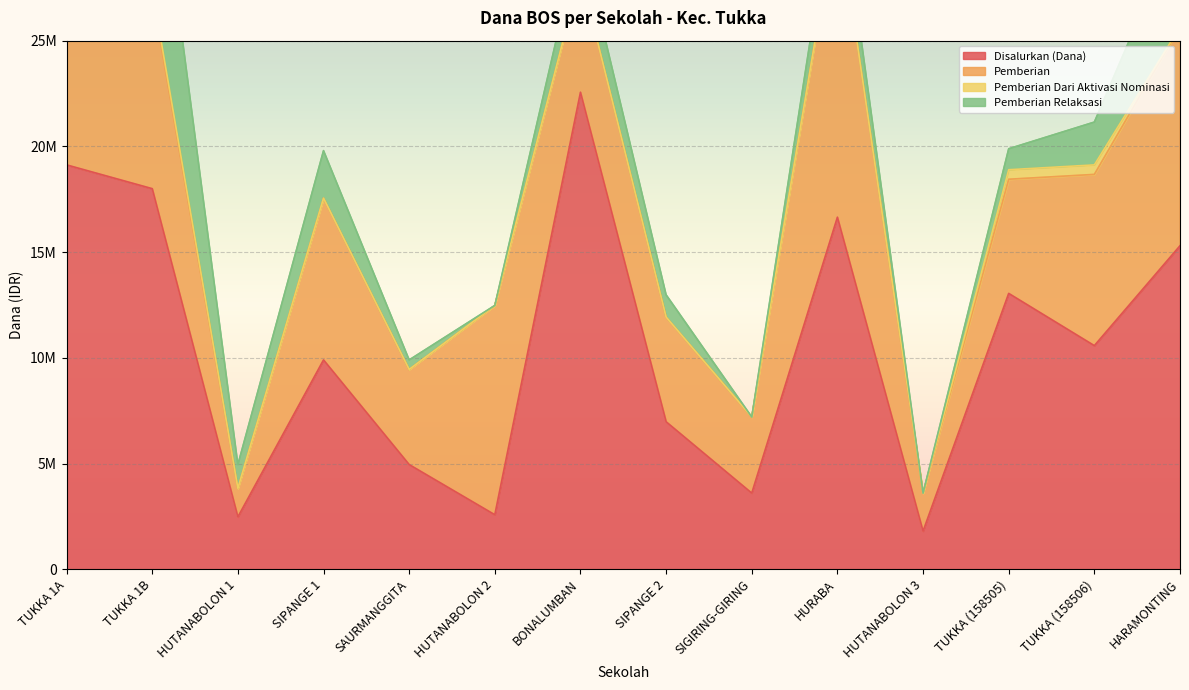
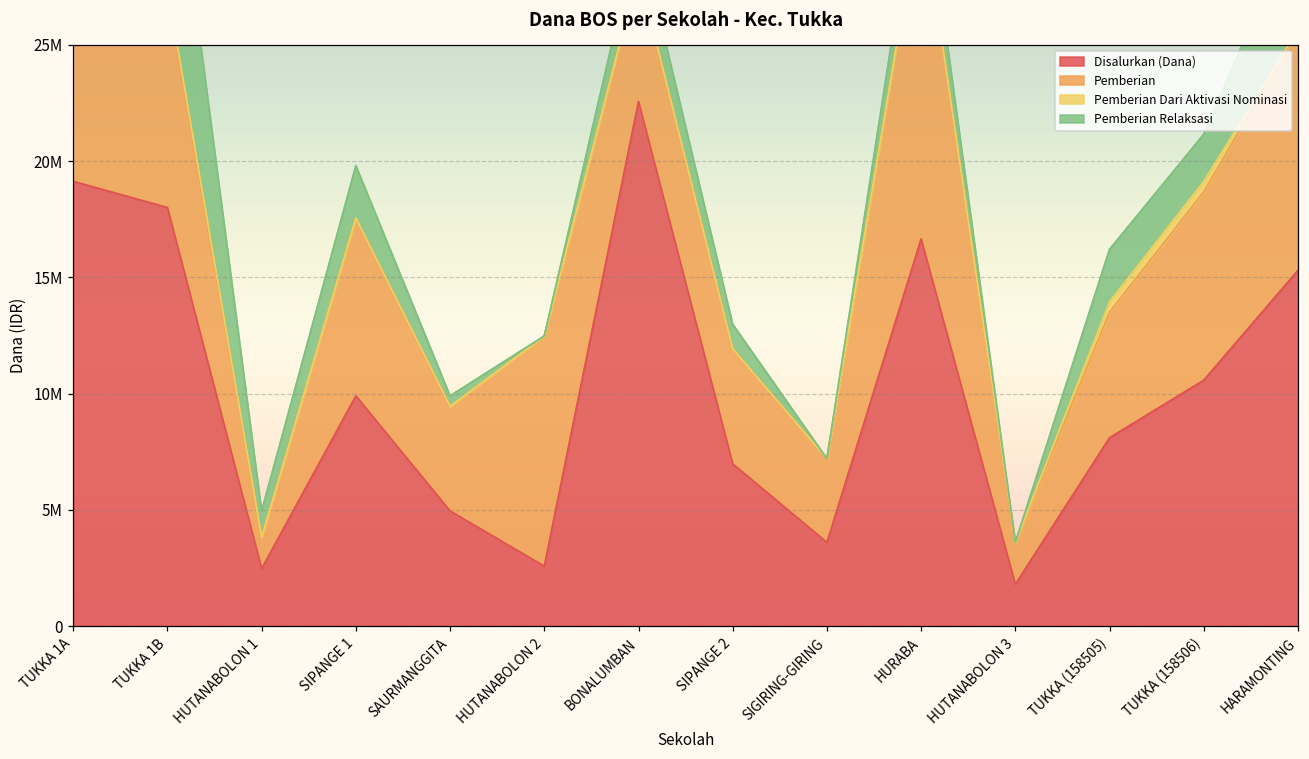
  {
    "Disalurkan (Dana)": {
      "TUKKA 1A": 19100000,
      "TUKKA 1B": 18000000,
      "HUTANABOLON 1": 2500000,
      "SIPANGE 1": 9900000,
      "SAURMANGGITA": 5000000,
      "HUTANABOLON 2": 2600000,
      "BONALUMBAN": 22600000,
      "SIPANGE 2": 7000000,
      "SIGIRING-GIRING": 3600000,
      "HURABA": 16700000,
      "HUTANABOLON 3": 1800000,
-     "TUKKA (158505)": 13000000,
+     "TUKKA (158505)": 8100000,
      "TUKKA (158506)": 10600000,
      "HARAMONTING": 15300000
    },
    "Pemberian Relaksasi": {
      "HUTANABOLON 1": 1100000,
      "SIPANGE 1": 2300000,
      "SAURMANGGITA": 500000,
      "SIPANGE 2": 1100000,
-     "TUKKA (158505)": 1000000,
+     "TUKKA (158505)": 2300000,
      "TUKKA (158506)": 2000000
    }
  }
